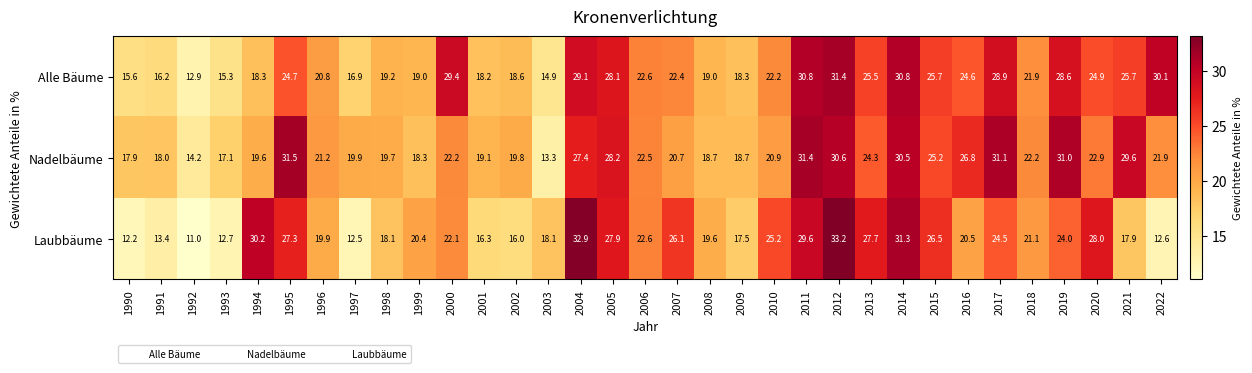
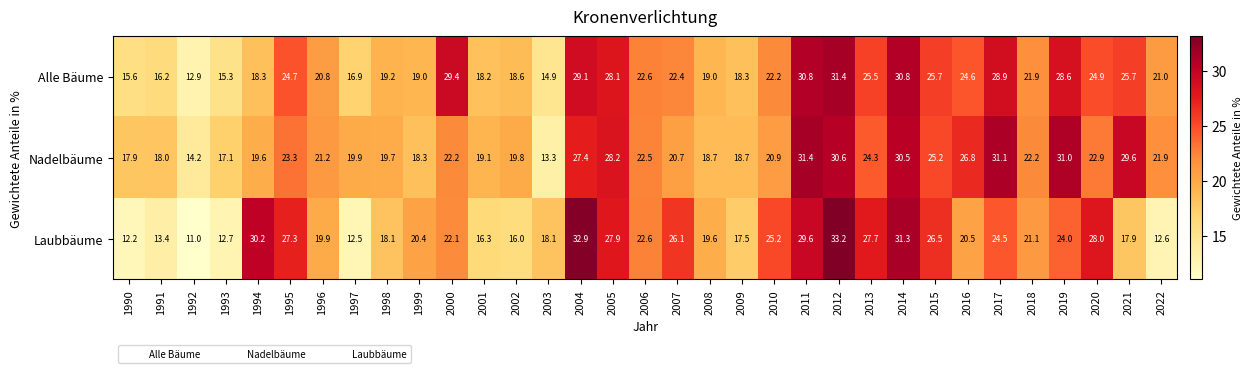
  {
    "Alle Bäume": {
-     "2022": 30.1
+     "2022": 21.0
    },
    "Nadelbäume": {
-     "1995": 31.5
+     "1995": 23.3
    }
  }
